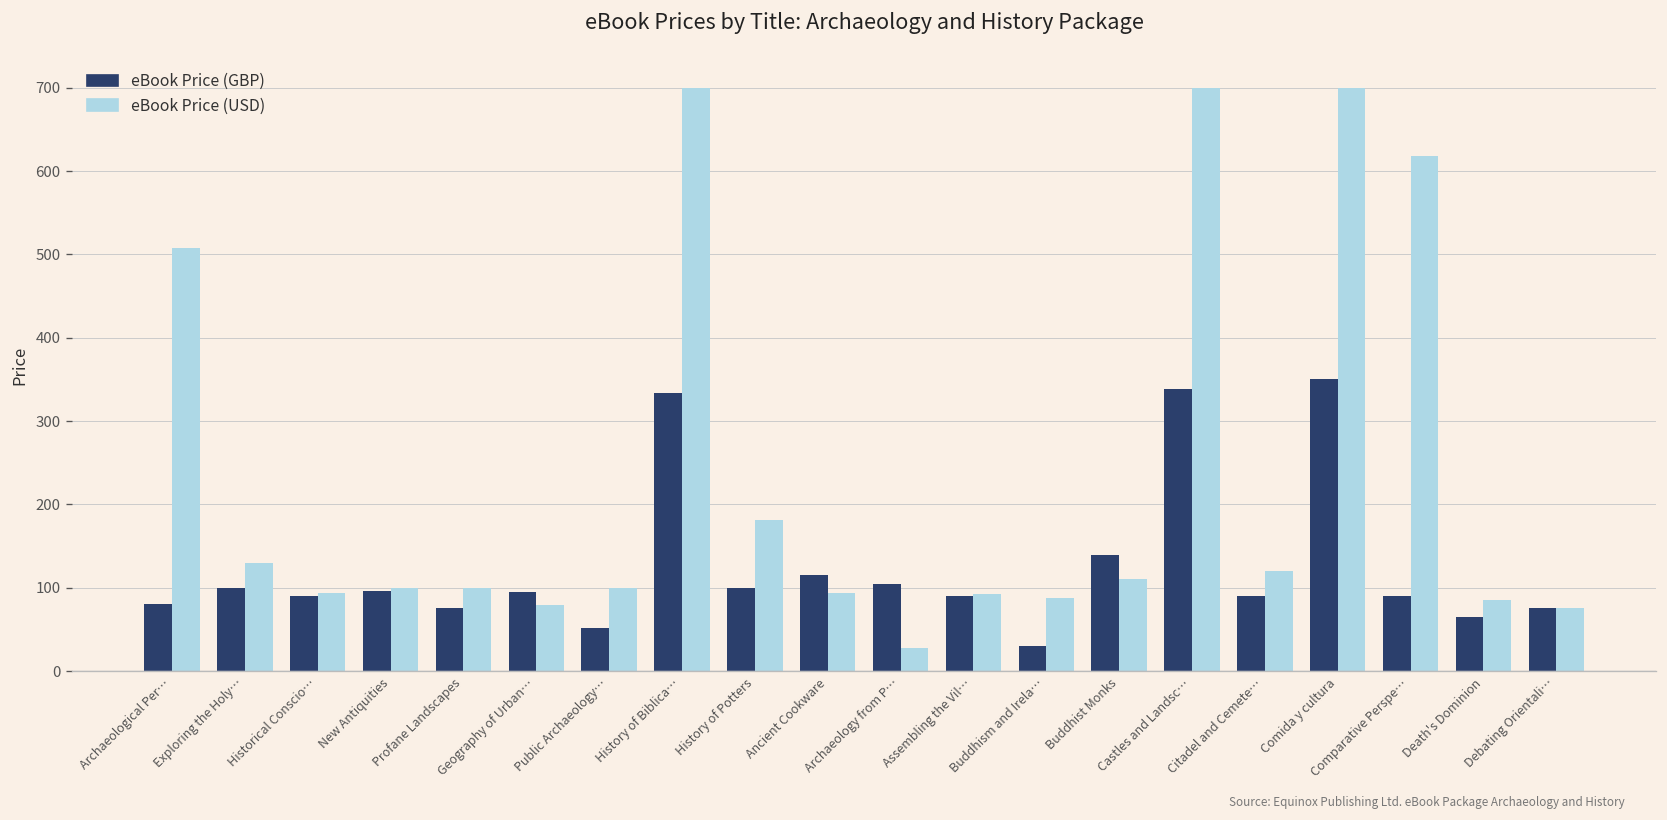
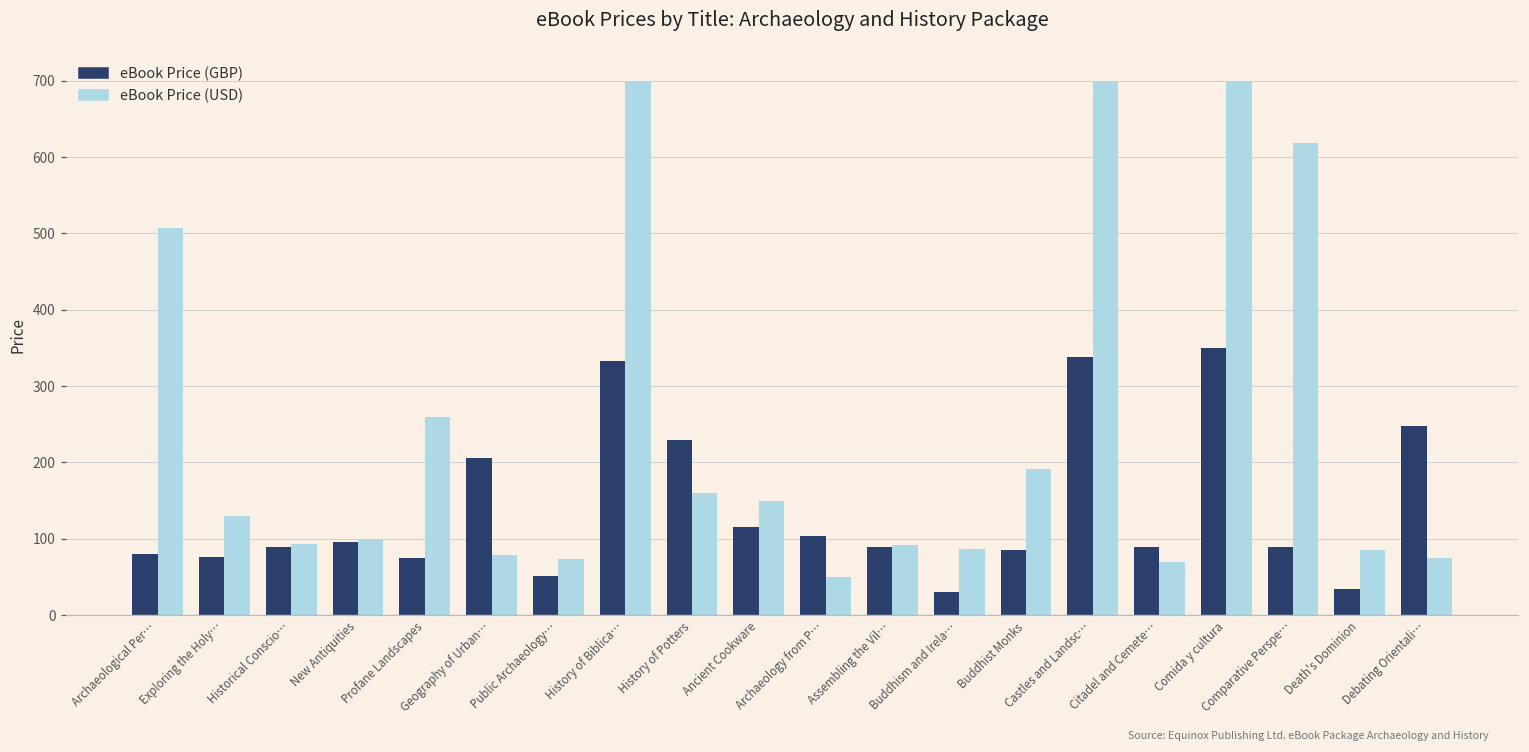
  {
    "eBook Price (GBP)": {
      "Archaeological Per…": 80,
-     "Exploring the Holy…": 100,
+     "Exploring the Holy…": 80,
      "Historical Conscio…": 90,
      "New Antiquities": 100,
      "Profane Landscapes": 80,
-     "Geography of Urban…": 100,
+     "Geography of Urban…": 210,
      "Public Archaeology…": 50,
      "History of Biblica…": 330,
-     "History of Potters": 100,
+     "History of Potters": 230,
      "Ancient Cookware": 120,
      "Archaeology from P…": 100,
      "Assembling the Vil…": 90,
      "Buddhism and Irela…": 30,
-     "Buddhist Monks": 140,
+     "Buddhist Monks": 90,
      "Castles and Landsc…": 340,
      "Citadel and Cemete…": 90,
      "Comida y cultura": 350,
      "Comparative Perspe…": 90,
-     "Death's Dominion": 70,
-     "Debating Orientali…": 80
+     "Death's Dominion": 40,
+     "Debating Orientali…": 250
    },
    "eBook Price (USD)": {
      "Archaeological Per…": 510,
      "Exploring the Holy…": 130,
      "Historical Conscio…": 90,
      "New Antiquities": 100,
-     "Profane Landscapes": 100,
+     "Profane Landscapes": 260,
      "Geography of Urban…": 80,
-     "Public Archaeology…": 100,
+     "Public Archaeology…": 70,
      "History of Biblica…": 700,
-     "History of Potters": 180,
-     "Ancient Cookware": 90,
-     "Archaeology from P…": 30,
+     "History of Potters": 160,
+     "Ancient Cookware": 150,
+     "Archaeology from P…": 50,
      "Assembling the Vil…": 90,
      "Buddhism and Irela…": 90,
-     "Buddhist Monks": 110,
+     "Buddhist Monks": 190,
      "Castles and Landsc…": 700,
-     "Citadel and Cemete…": 120,
+     "Citadel and Cemete…": 70,
      "Comida y cultura": 700,
      "Comparative Perspe…": 620,
      "Death's Dominion": 90,
      "Debating Orientali…": 80
    }
  }
